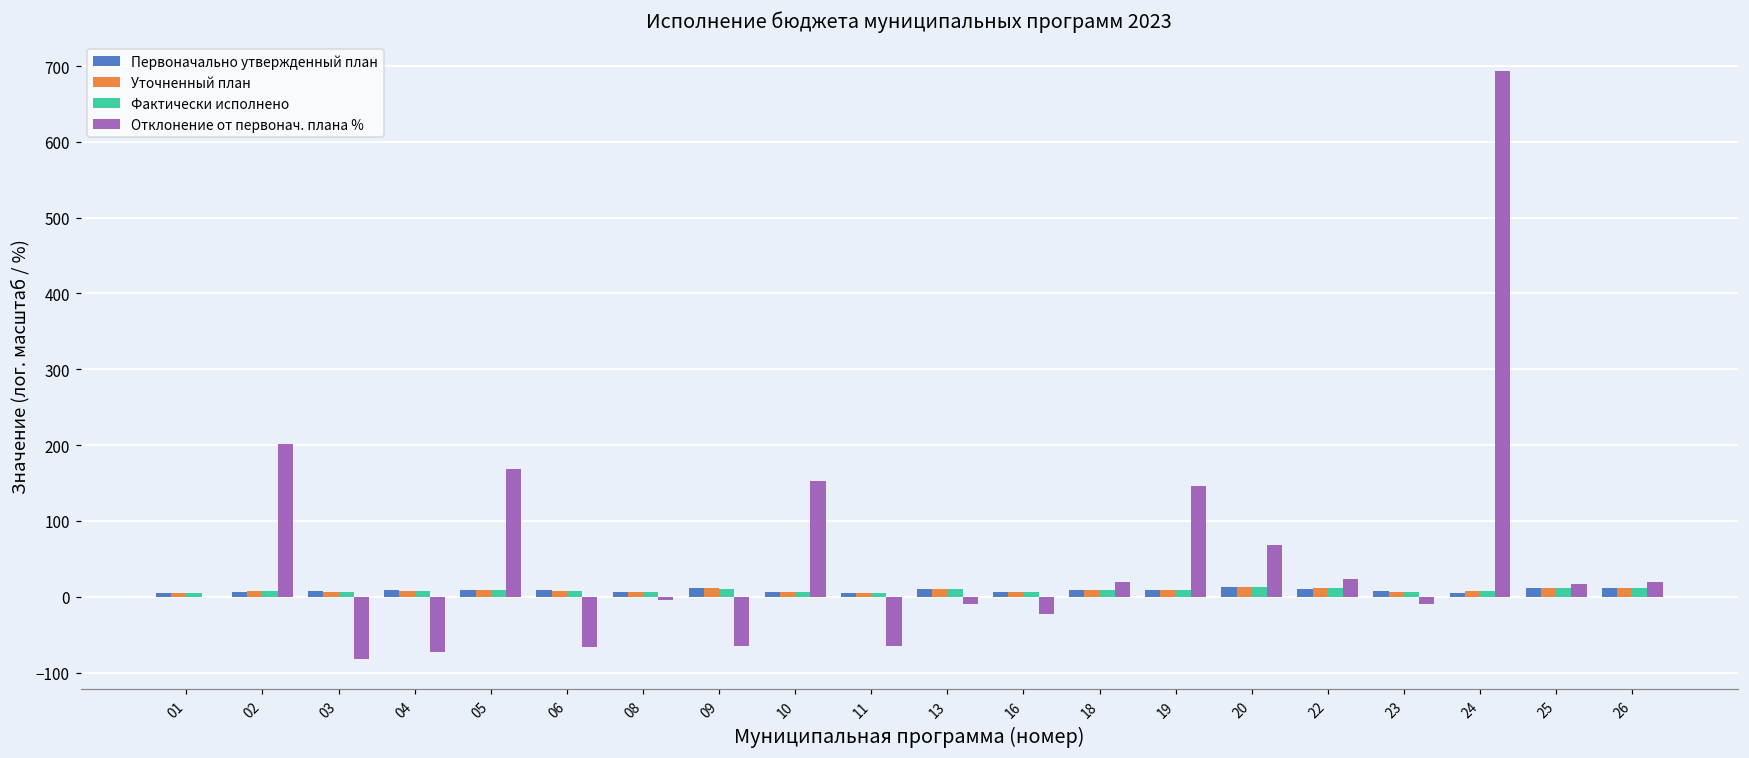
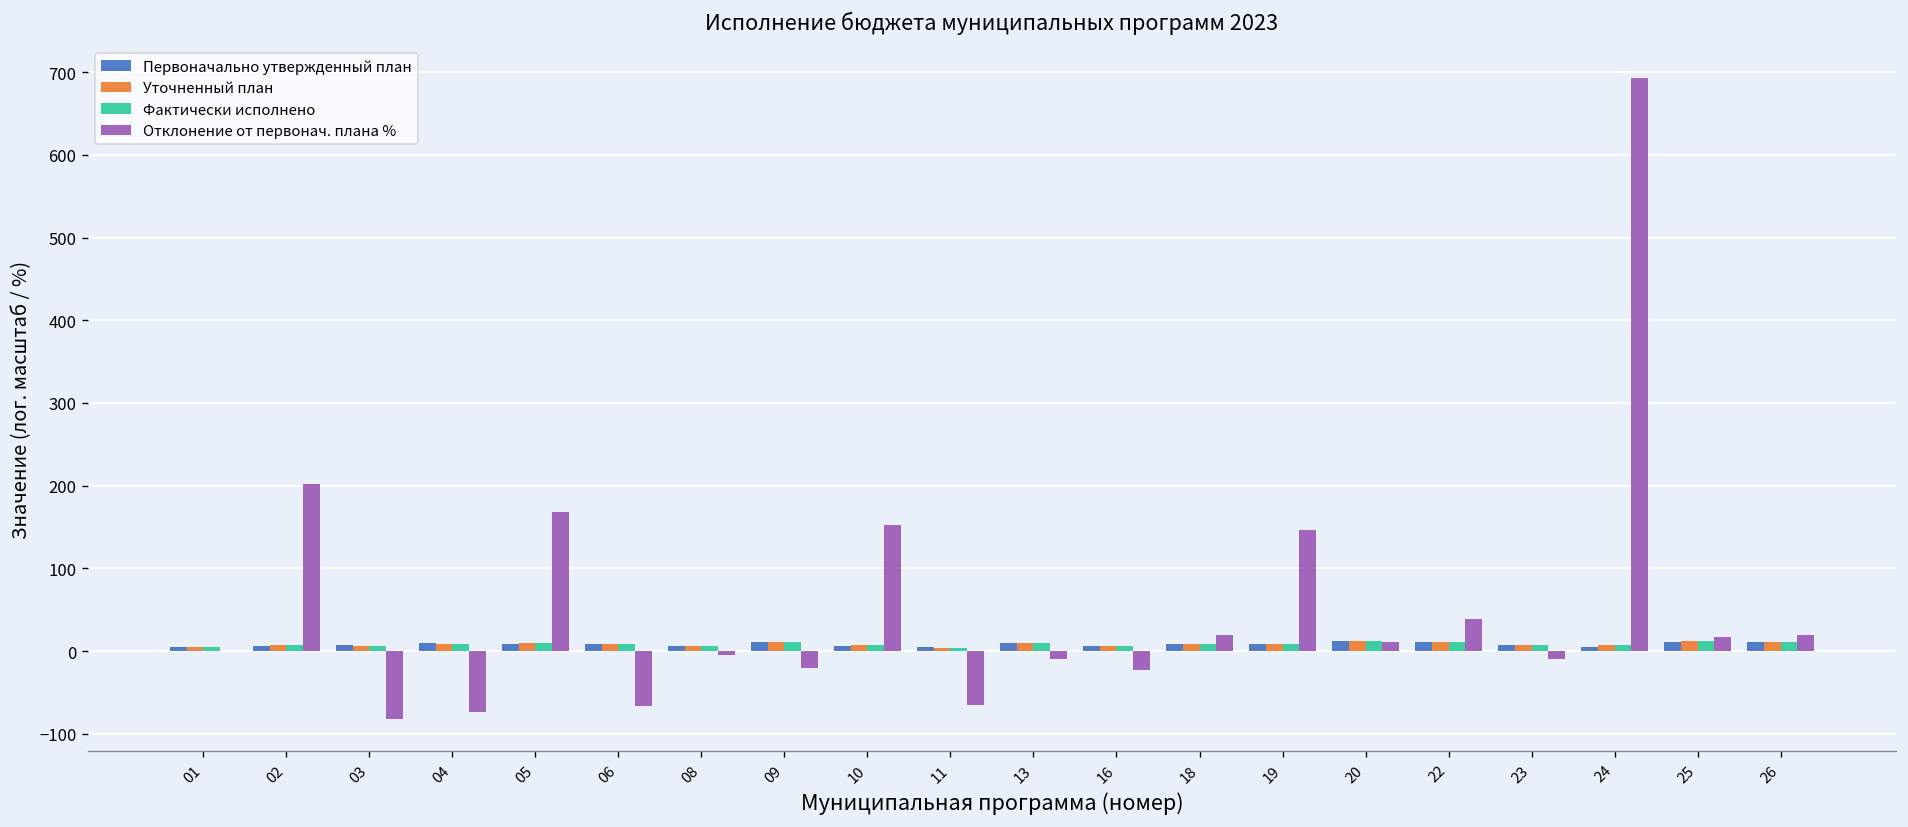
  {
    "Первоначально утвержденный план": {
      "01": 0,
      "02": 10,
      "03": 10,
      "04": 10,
      "05": 10,
      "06": 10,
      "08": 10,
      "09": 10,
      "10": 10,
      "11": 10,
      "13": 10,
      "16": 10,
      "18": 10,
      "19": 10,
      "20": 10,
      "22": 10,
      "23": 10,
      "24": 10,
      "25": 10,
      "26": 10
    },
    "Уточненный план": {
      "01": 0,
      "02": 10,
      "03": 10,
      "04": 10,
      "05": 10,
      "06": 10,
      "08": 10,
      "09": 10,
      "10": 10,
      "11": 0,
      "13": 10,
      "16": 10,
      "18": 10,
      "19": 10,
      "20": 10,
      "22": 10,
      "23": 10,
      "24": 10,
      "25": 10,
      "26": 10
    },
    "Фактически исполнено": {
      "01": 0,
      "02": 10,
      "03": 10,
      "04": 10,
      "05": 10,
      "06": 10,
      "08": 10,
      "09": 10,
      "10": 10,
      "11": 0,
      "13": 10,
      "16": 10,
      "18": 10,
      "19": 10,
      "20": 10,
      "22": 10,
      "23": 10,
      "24": 10,
      "25": 10,
      "26": 10
    },
    "Отклонение от первонач. плана %": {
      "01": 0,
      "02": 200,
      "03": -80,
      "04": -70,
      "05": 170,
      "06": -70,
      "08": 0,
-     "09": -70,
+     "09": -20,
      "10": 150,
      "11": -70,
      "13": -10,
      "16": -20,
      "18": 20,
      "19": 150,
-     "20": 70,
-     "22": 20,
+     "20": 10,
+     "22": 40,
      "23": -10,
      "24": 690,
      "25": 20,
      "26": 20
    }
  }
